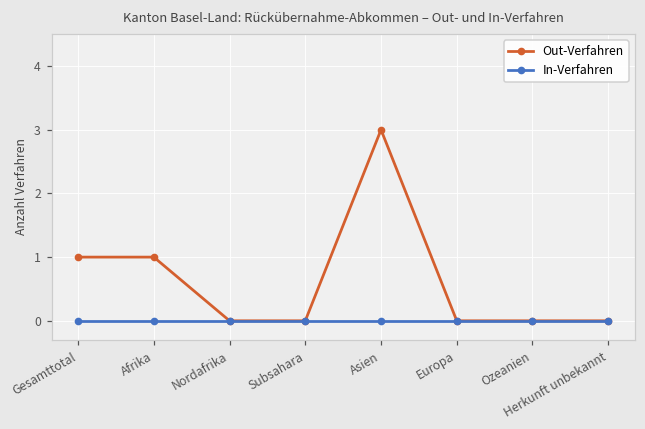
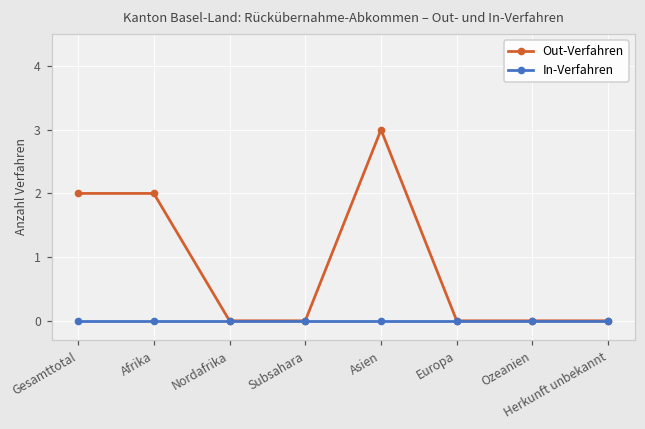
  {
    "Out-Verfahren": {
-     "Gesamttotal": 1,
-     "Afrika": 1,
+     "Gesamttotal": 2,
+     "Afrika": 2,
      "Asien": 3
    },
    "In-Verfahren": {
      "Gesamttotal": 0,
      "Afrika": 0,
      "Asien": 0
    }
  }
